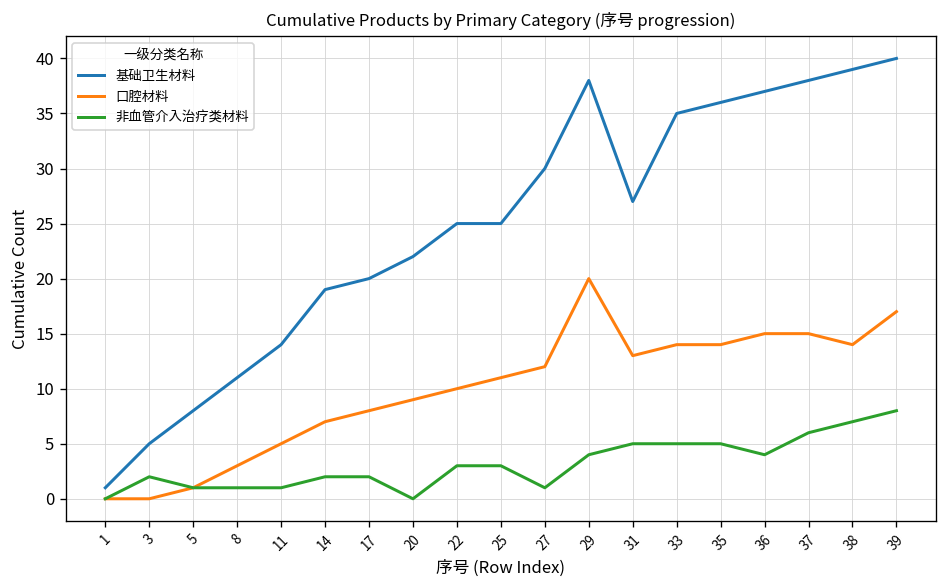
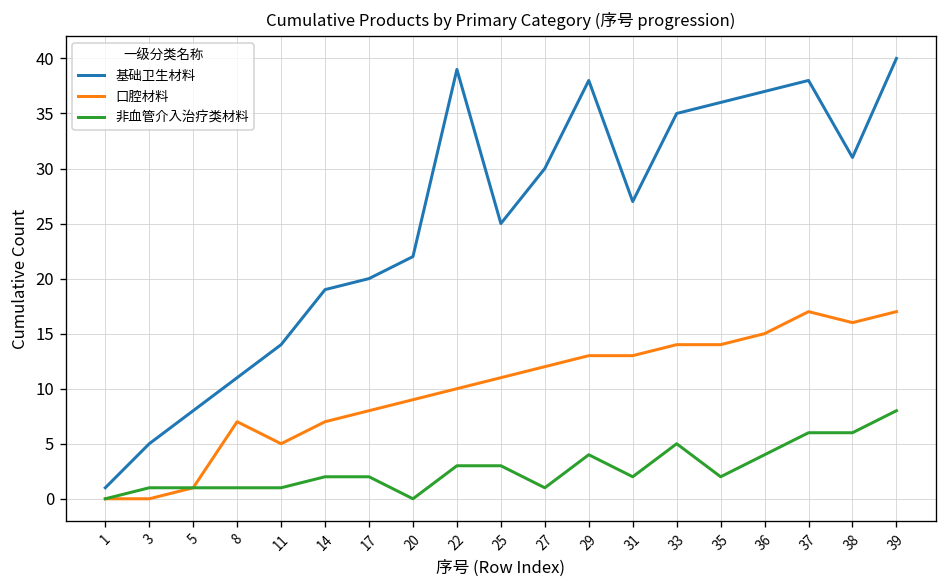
  {
    "基础卫生材料": {
      "1": 1,
      "3": 5,
      "5": 8,
      "8": 11,
      "11": 14,
      "14": 19,
      "17": 20,
      "20": 22,
-     "22": 25,
+     "22": 39,
      "25": 25,
      "27": 30,
      "29": 38,
      "31": 27,
      "33": 35,
      "35": 36,
      "36": 37,
      "37": 38,
-     "38": 39,
+     "38": 31,
      "39": 40
    },
    "口腔材料": {
      "3": 0,
-     "8": 3,
+     "8": 7,
      "11": 5,
      "14": 7,
      "17": 8,
      "20": 9,
      "22": 10,
      "25": 11,
      "27": 12,
-     "29": 20,
+     "29": 13,
      "31": 13,
      "33": 14,
      "35": 14,
      "36": 15,
-     "37": 15,
-     "38": 14,
+     "37": 17,
+     "38": 16,
      "39": 17
    },
    "非血管介入治疗类材料": {
-     "3": 2,
+     "3": 1,
      "8": 1,
      "11": 1,
      "14": 2,
      "17": 2,
      "20": 0,
      "22": 3,
      "25": 3,
      "27": 1,
      "29": 4,
-     "31": 5,
+     "31": 2,
      "33": 5,
-     "35": 5,
+     "35": 2,
      "36": 4,
      "37": 6,
-     "38": 7,
+     "38": 6,
      "39": 8
    }
  }
